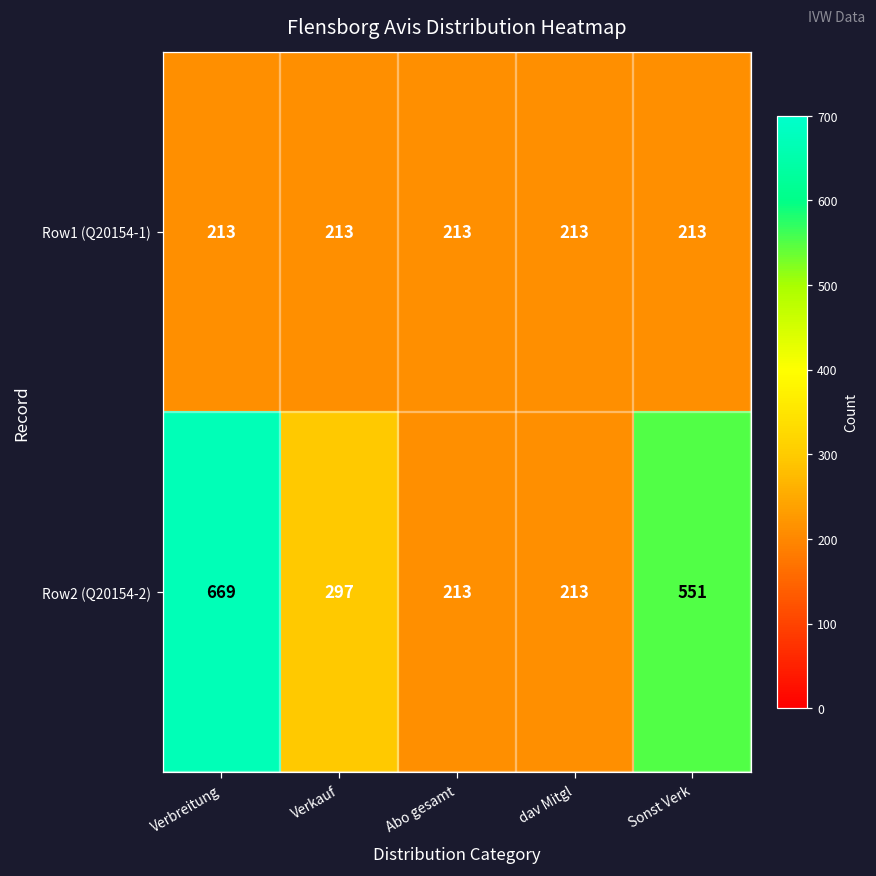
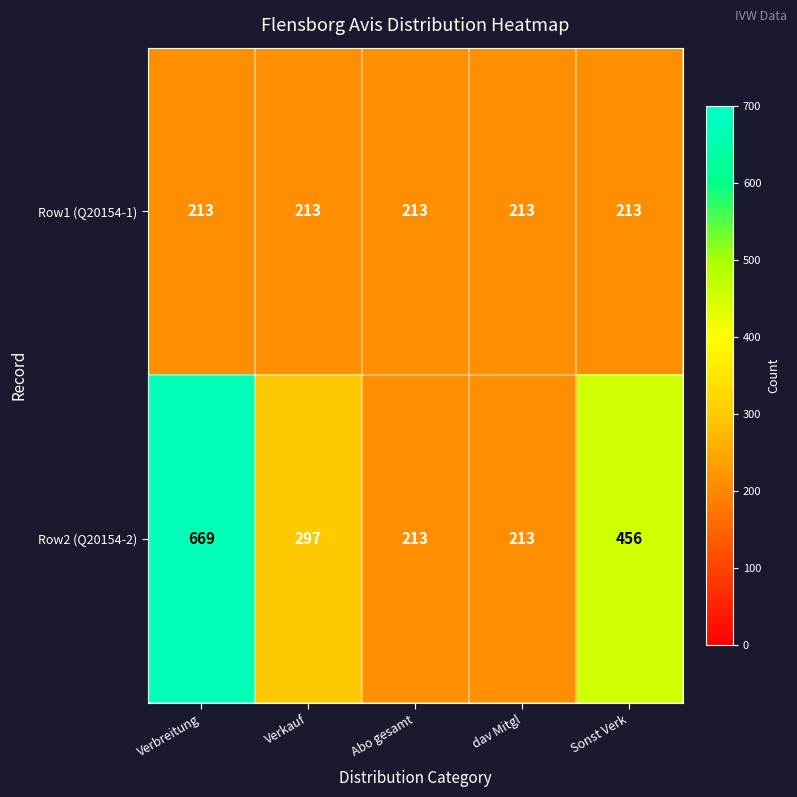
  {
    "Row1 (Q20154-1)": {
      "Verbreitung": 213,
      "Verkauf": 213,
      "Abo gesamt": 213,
      "dav Mitgl": 213,
      "Sonst Verk": 213
    },
    "Row2 (Q20154-2)": {
      "Verbreitung": 669,
      "Verkauf": 297,
      "Abo gesamt": 213,
      "dav Mitgl": 213,
-     "Sonst Verk": 551
+     "Sonst Verk": 456
    }
  }
